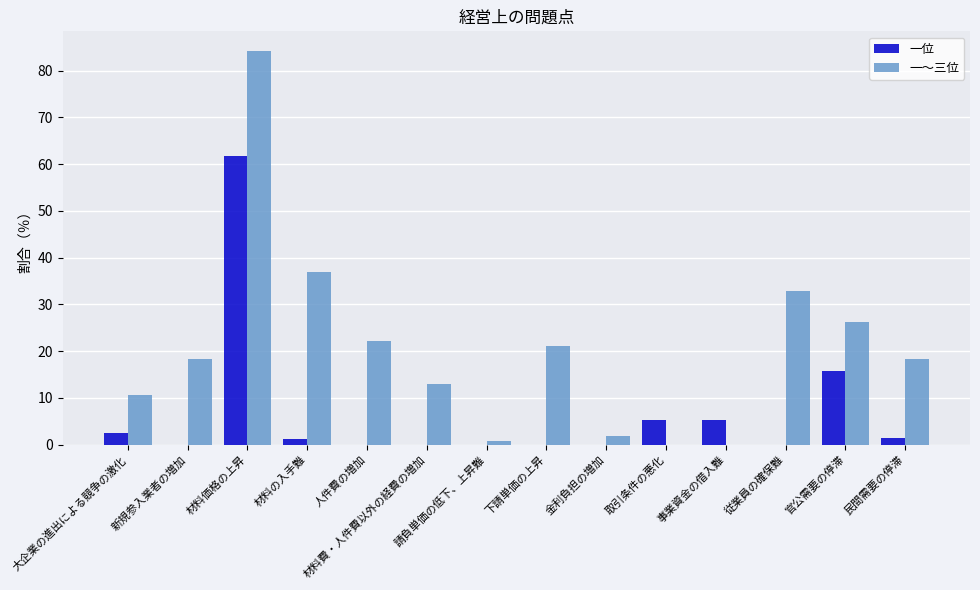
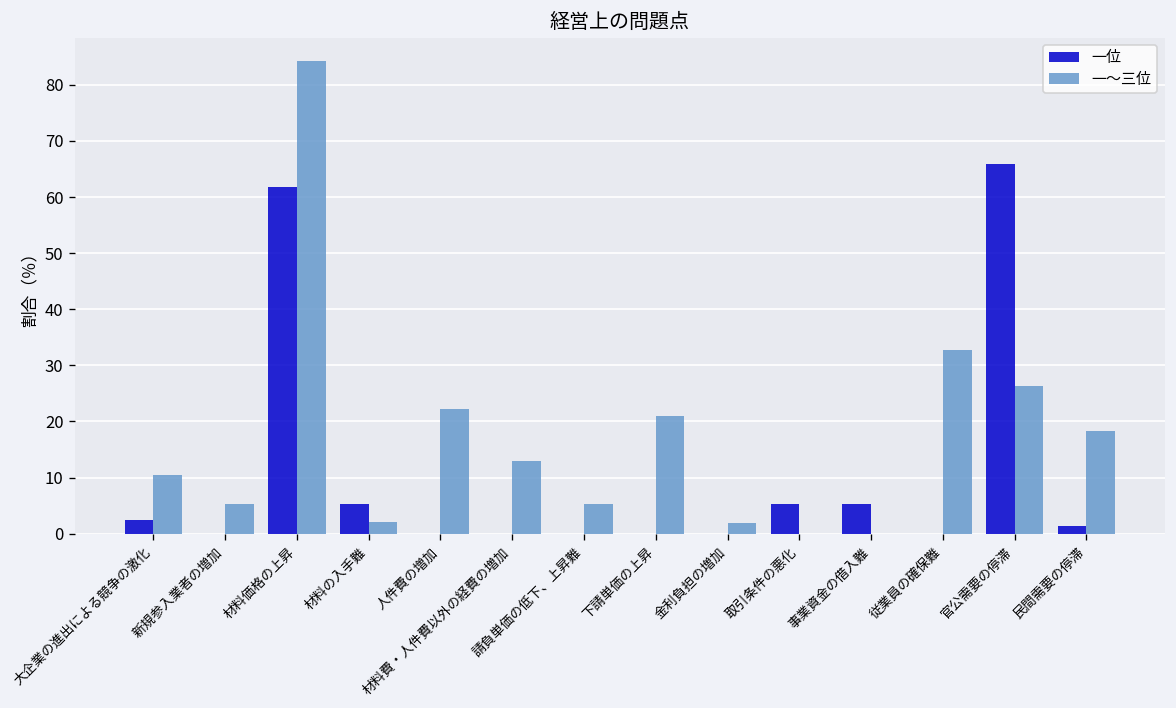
  {
    "一位": {
      "大企業の進出による競争の激化": 2,
      "新規参入業者の増加": 0,
      "材料価格の上昇": 62,
-     "材料の入手難": 1,
+     "材料の入手難": 5,
      "人件費の増加": 0,
      "材料費・人件費以外の経費の増加": 0,
      "請負単価の低下、上昇難": 0,
      "下請単価の上昇": 0,
      "金利負担の増加": 0,
      "取引条件の悪化": 5,
      "事業資金の借入難": 5,
      "従業員の確保難": 0,
-     "官公需要の停滞": 16,
+     "官公需要の停滞": 66,
      "民間需要の停滞": 1
    },
    "一～三位": {
      "大企業の進出による競争の激化": 11,
-     "新規参入業者の増加": 18,
+     "新規参入業者の増加": 5,
      "材料価格の上昇": 84,
-     "材料の入手難": 37,
+     "材料の入手難": 2,
      "人件費の増加": 22,
      "材料費・人件費以外の経費の増加": 13,
-     "請負単価の低下、上昇難": 1,
+     "請負単価の低下、上昇難": 5,
      "下請単価の上昇": 21,
      "金利負担の増加": 2,
      "取引条件の悪化": 0,
      "事業資金の借入難": 0,
      "従業員の確保難": 33,
      "官公需要の停滞": 26,
      "民間需要の停滞": 18
    }
  }
